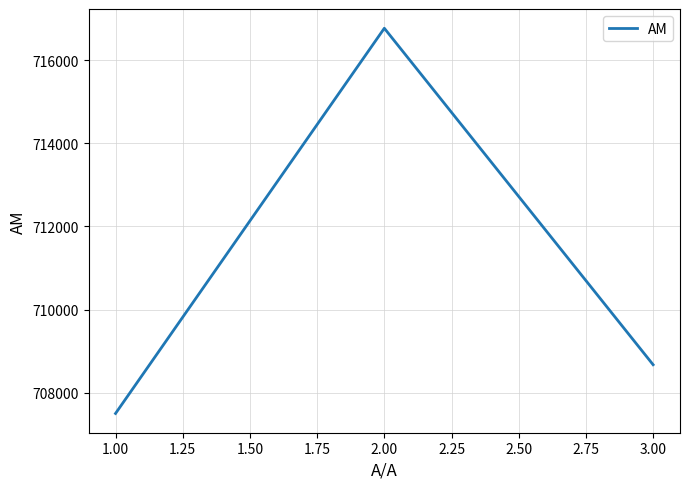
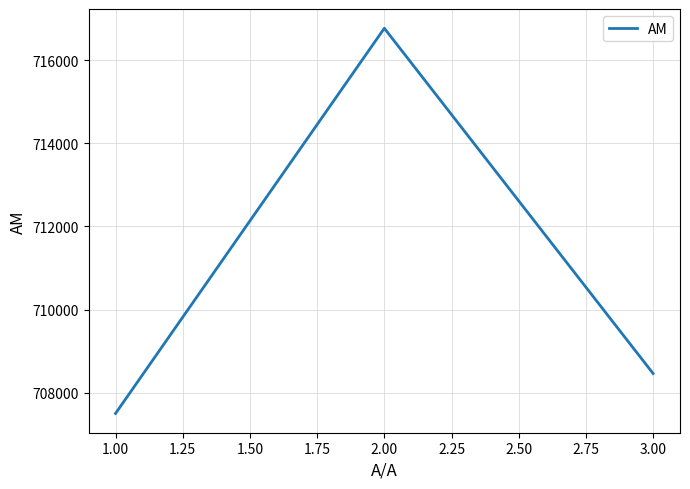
  {
    "1.00": 707500,
    "2.00": 716800,
-   "3.00": 708700
+   "3.00": 708500
  }
